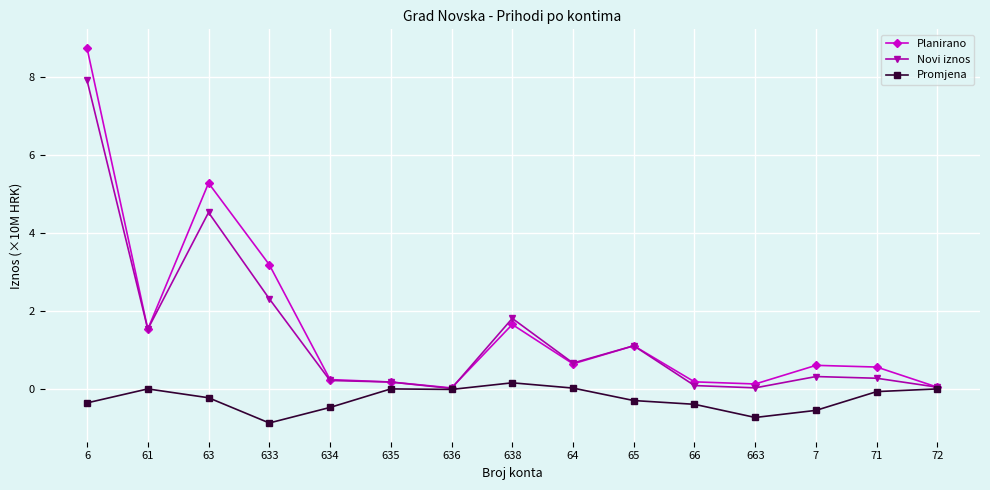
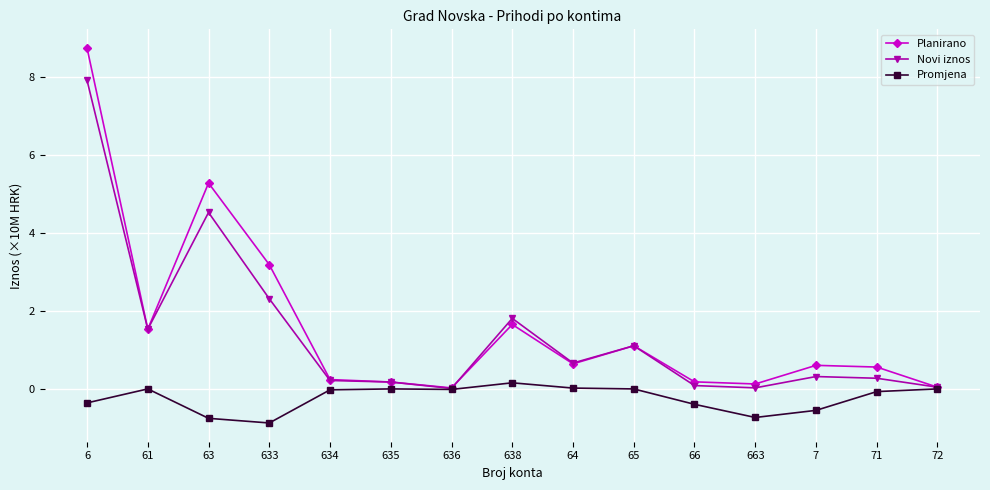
  {
    "Promjena": {
      "6": -0.4,
      "61": 0.0,
-     "63": -0.2,
+     "63": -0.8,
      "633": -0.9,
-     "634": -0.5,
+     "634": 0.0,
      "635": 0.0,
      "638": 0.2,
      "64": 0.0,
-     "65": -0.3,
+     "65": 0.0,
      "66": -0.4,
      "663": -0.7,
      "7": -0.6,
      "71": -0.1
    }
  }
